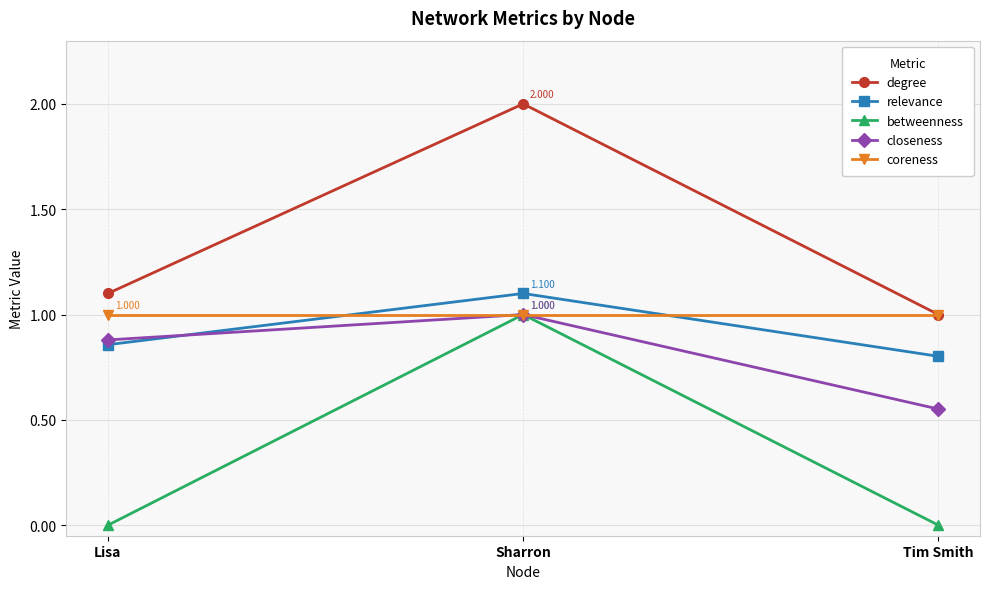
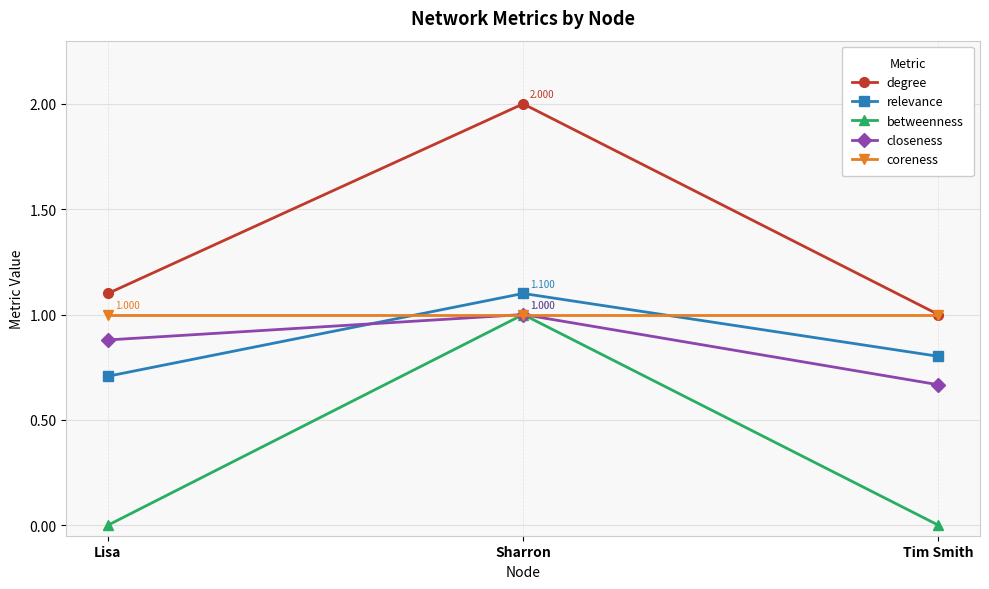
  {
    "degree": {
      "Sharron": 2.000
    },
    "relevance": {
-     "Lisa": 0.86,
+     "Lisa": 0.71,
      "Tim Smith": 0.80
    },
    "betweenness": {
      "Lisa": 0.00,
      "Tim Smith": 0.00
    },
    "closeness": {
      "Lisa": 0.88,
-     "Tim Smith": 0.55
+     "Tim Smith": 0.67
    },
    "coreness": {
      "Lisa": 1.000
    }
  }
